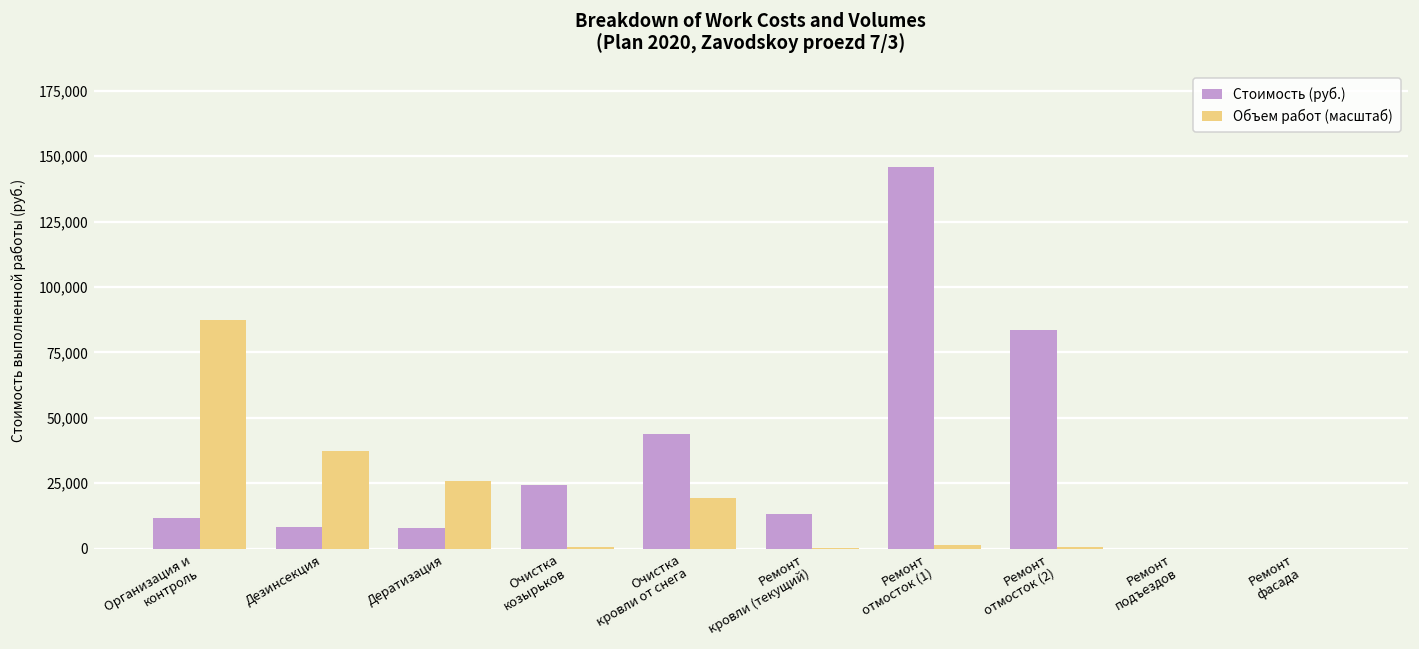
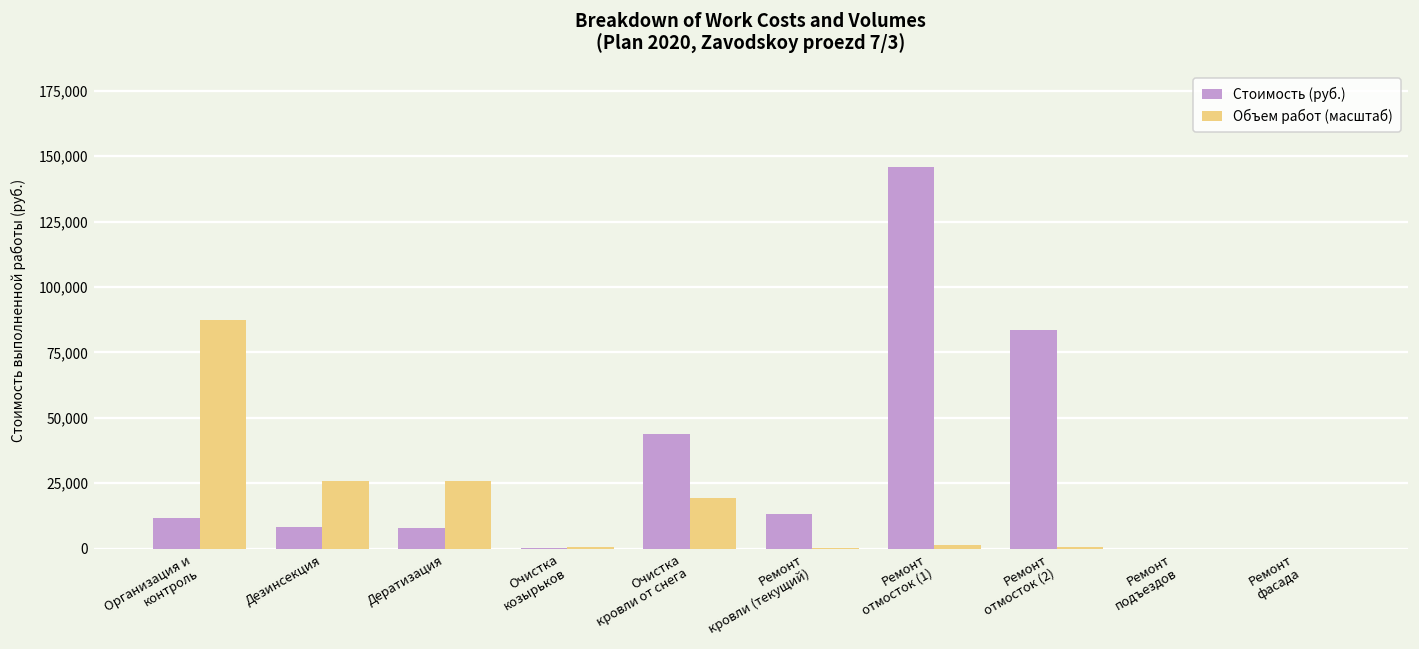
  {
    "Стоимость (руб.)": {
      "Организация и контроль": "12,000",
      "Дезинсекция": "8,000",
      "Дератизация": "8,000",
-     "Очистка козырьков": "24,000",
+     "Очистка козырьков": "0",
      "Очистка кровли от снега": "44,000",
      "Ремонт кровли (текущий)": "13,000",
      "Ремонт отмосток (1)": "146,000",
      "Ремонт отмосток (2)": "84,000",
      "Ремонт подъездов": "0",
      "Ремонт фасада": "0"
    },
    "Объем работ (масштаб)": {
      "Организация и контроль": "88,000",
-     "Дезинсекция": "37,000",
+     "Дезинсекция": "26,000",
      "Дератизация": "26,000",
      "Очистка кровли от снега": "19,000",
      "Ремонт отмосток (1)": "1,000",
      "Ремонт подъездов": "0",
      "Ремонт фасада": "0"
    }
  }
